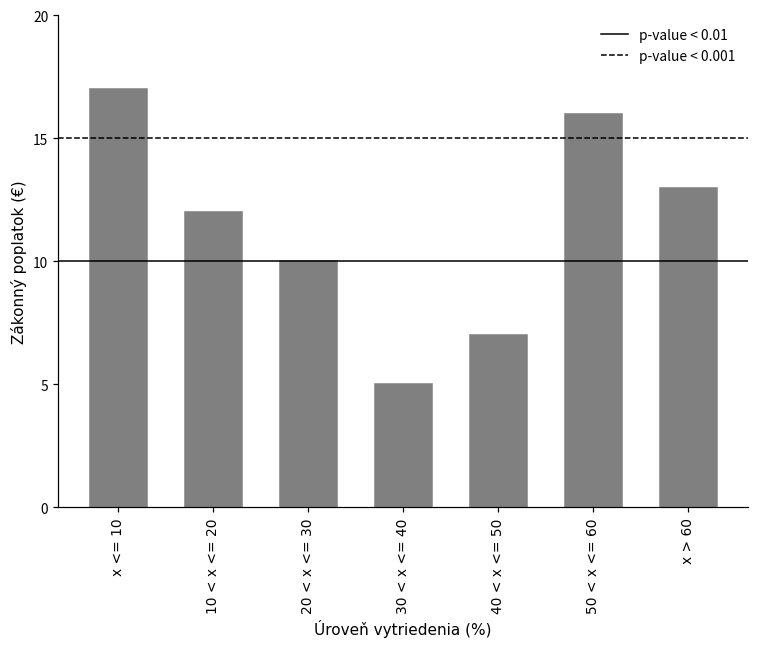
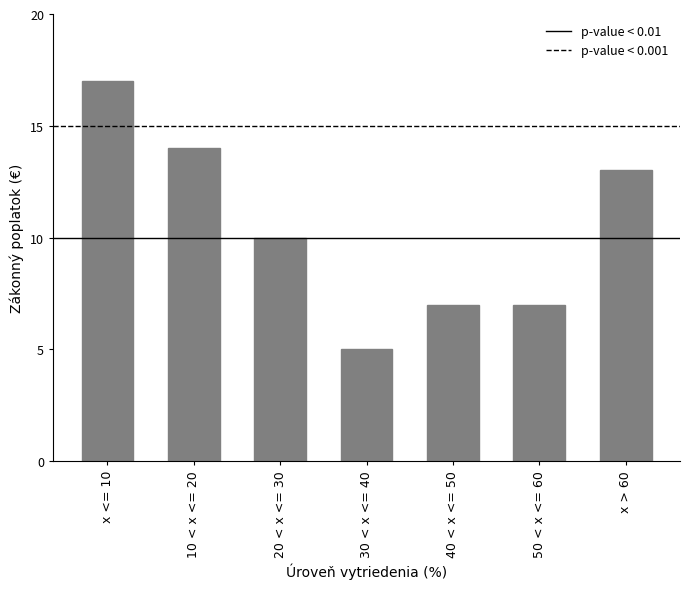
  {
    "x <= 10": 17,
-   "10 < x <= 20": 12,
+   "10 < x <= 20": 14,
    "20 < x <= 30": 10,
    "30 < x <= 40": 5,
    "40 < x <= 50": 7,
-   "50 < x <= 60": 16,
+   "50 < x <= 60": 7,
    "x > 60": 13
  }
